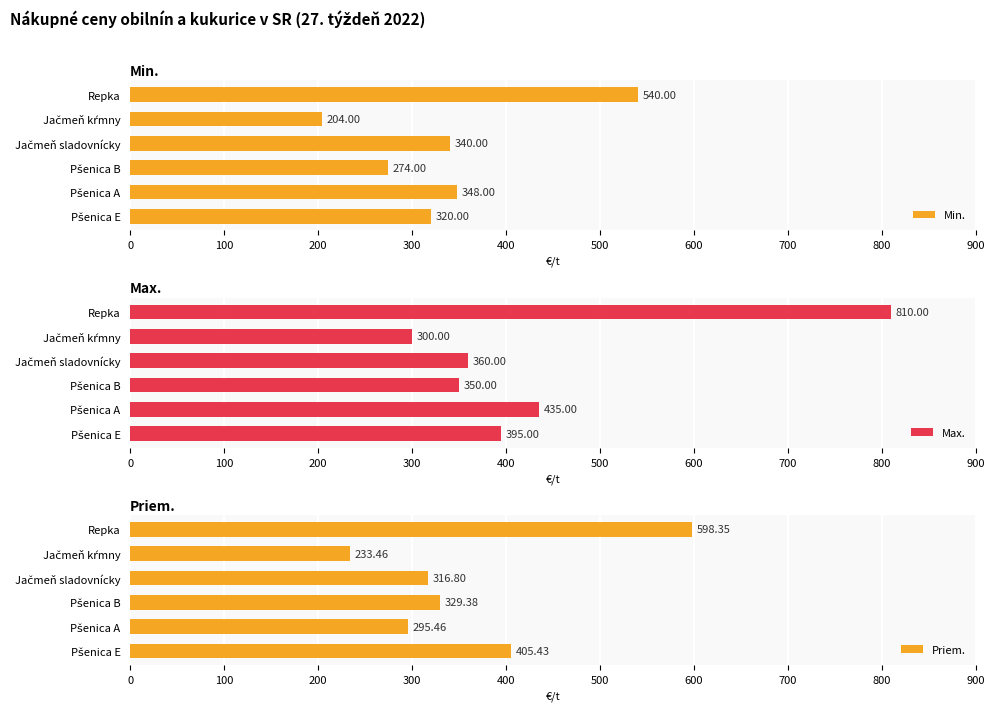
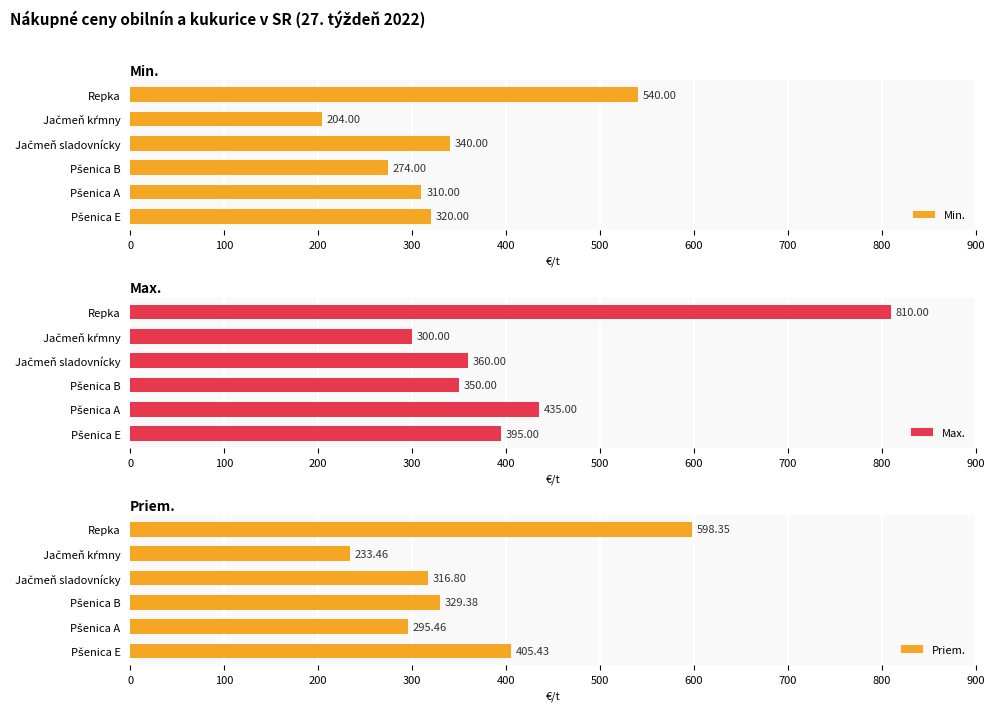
  {
    "Min.": {
      "Repka": 540.00,
      "Jačmeň kŕmny": 204.00,
      "Jačmeň sladovnícky": 340.00,
      "Pšenica B": 274.00,
-     "Pšenica A": 348.00,
+     "Pšenica A": 310.00,
      "Pšenica E": 320.00
    },
    "Max.": {
      "Repka": 810.00,
      "Jačmeň kŕmny": 300.00,
      "Jačmeň sladovnícky": 360.00,
      "Pšenica B": 350.00,
      "Pšenica A": 435.00,
      "Pšenica E": 395.00
    },
    "Priem.": {
      "Repka": 598.35,
      "Jačmeň kŕmny": 233.46,
      "Jačmeň sladovnícky": 316.80,
      "Pšenica B": 329.38,
      "Pšenica A": 295.46,
      "Pšenica E": 405.43
    }
  }
